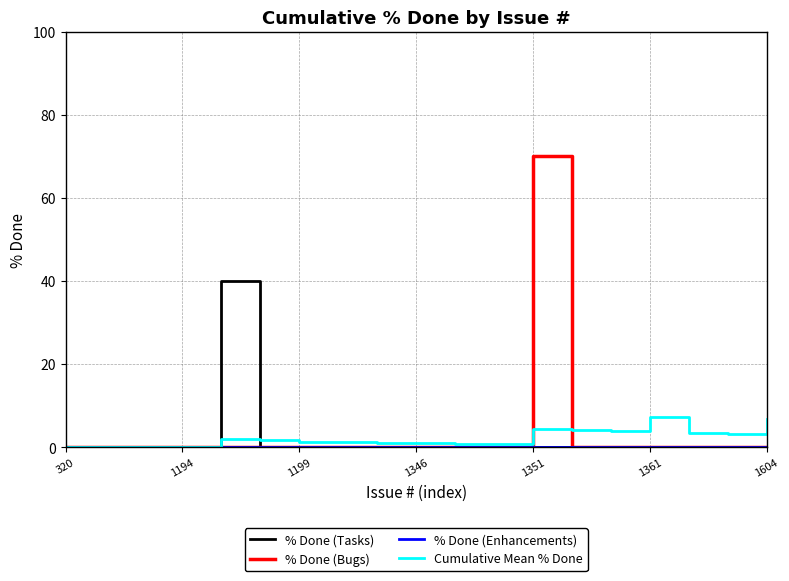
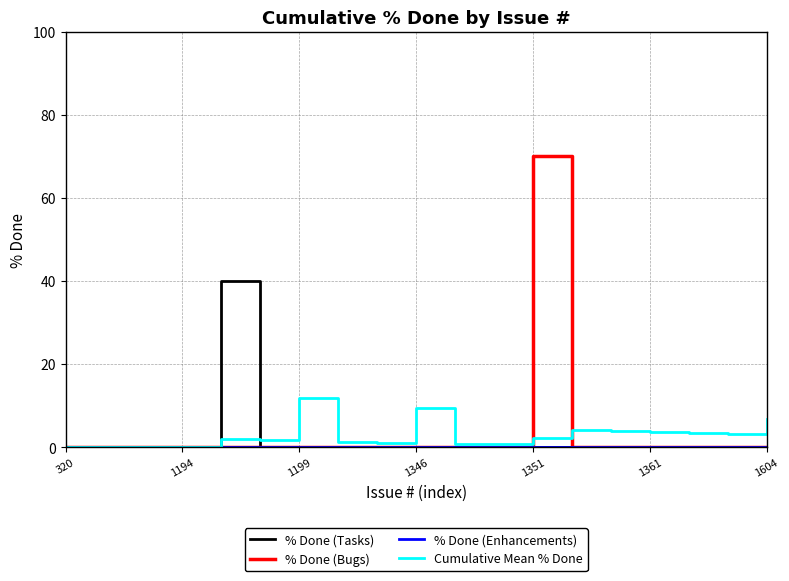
  {
    "% Done (Bugs)": {
      "1351": 70
    },
    "Cumulative Mean % Done": {
-     "1199": 1,
-     "1346": 1,
-     "1351": 4,
-     "1361": 7,
+     "1199": 12,
+     "1346": 9,
+     "1351": 2,
+     "1361": 4,
      "1604": 7
    }
  }
